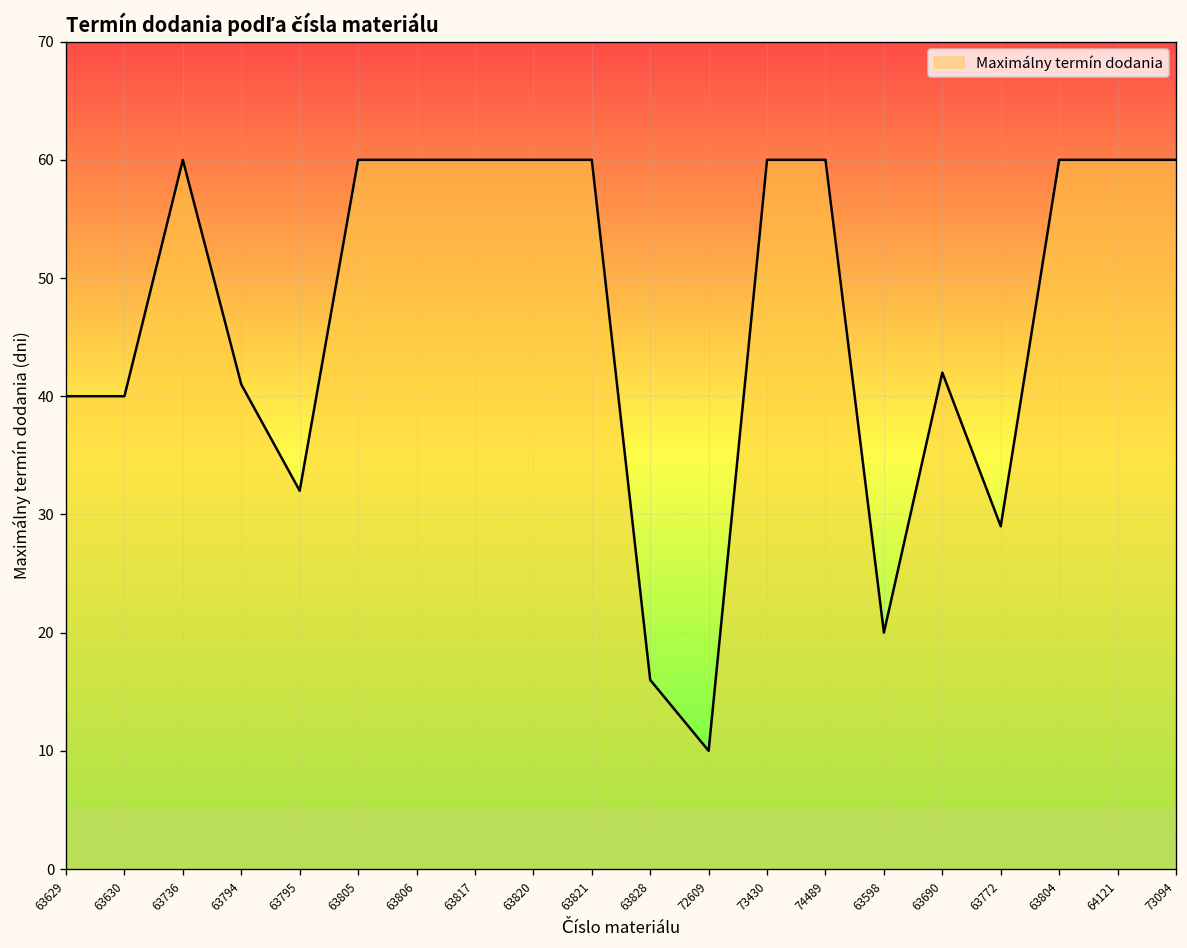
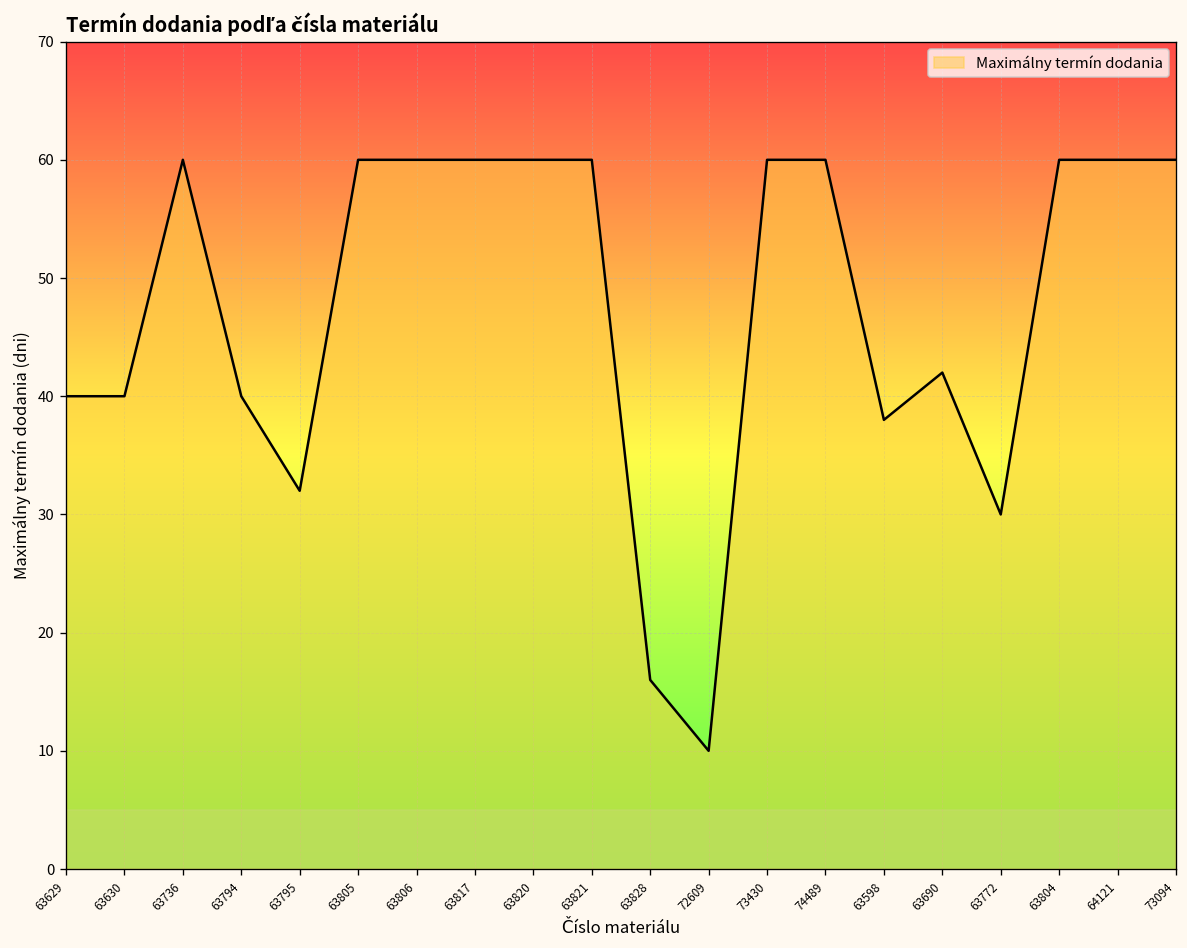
  {
    "63629": 40,
    "63630": 40,
    "63736": 60,
-   "63794": 41,
+   "63794": 40,
    "63795": 32,
    "63805": 60,
    "63806": 60,
    "63817": 60,
    "63820": 60,
    "63821": 60,
    "63828": 16,
    "72609": 10,
    "73430": 60,
    "74489": 60,
-   "63598": 20,
+   "63598": 38,
    "63690": 42,
-   "63772": 29,
+   "63772": 30,
    "63804": 60,
    "64121": 60,
    "73094": 60
  }
